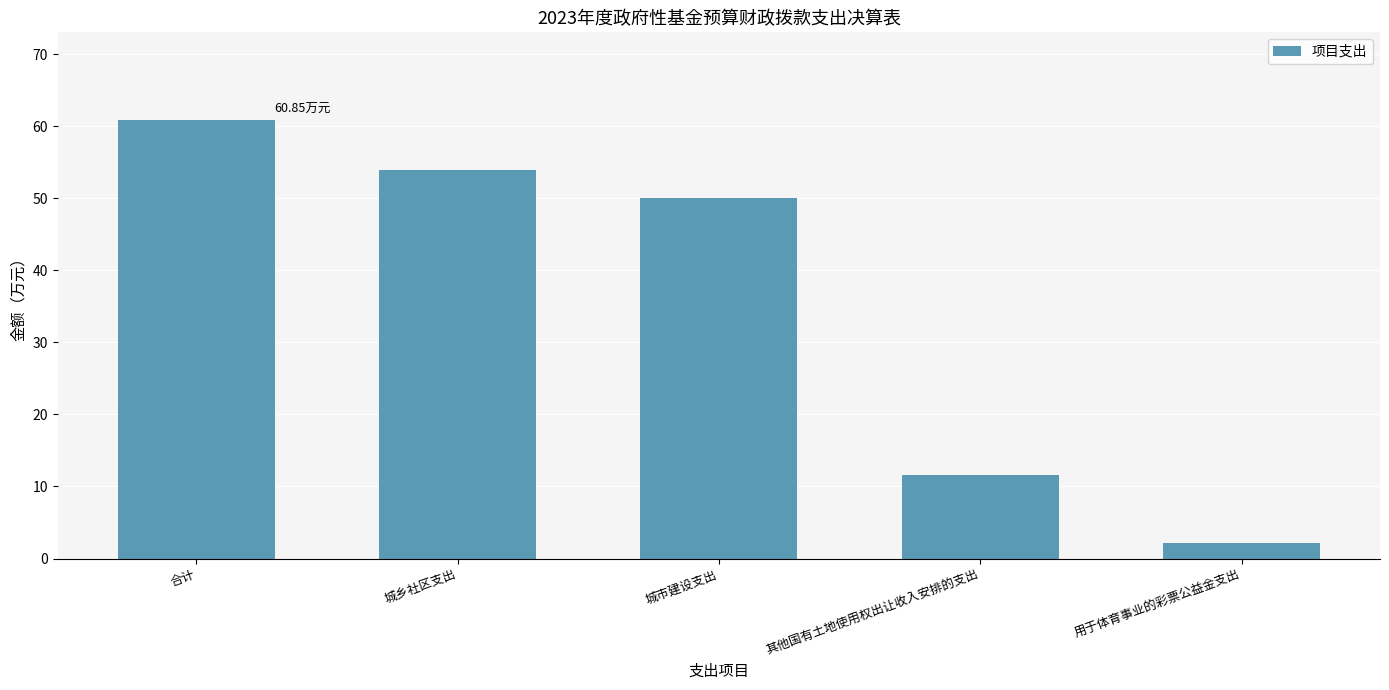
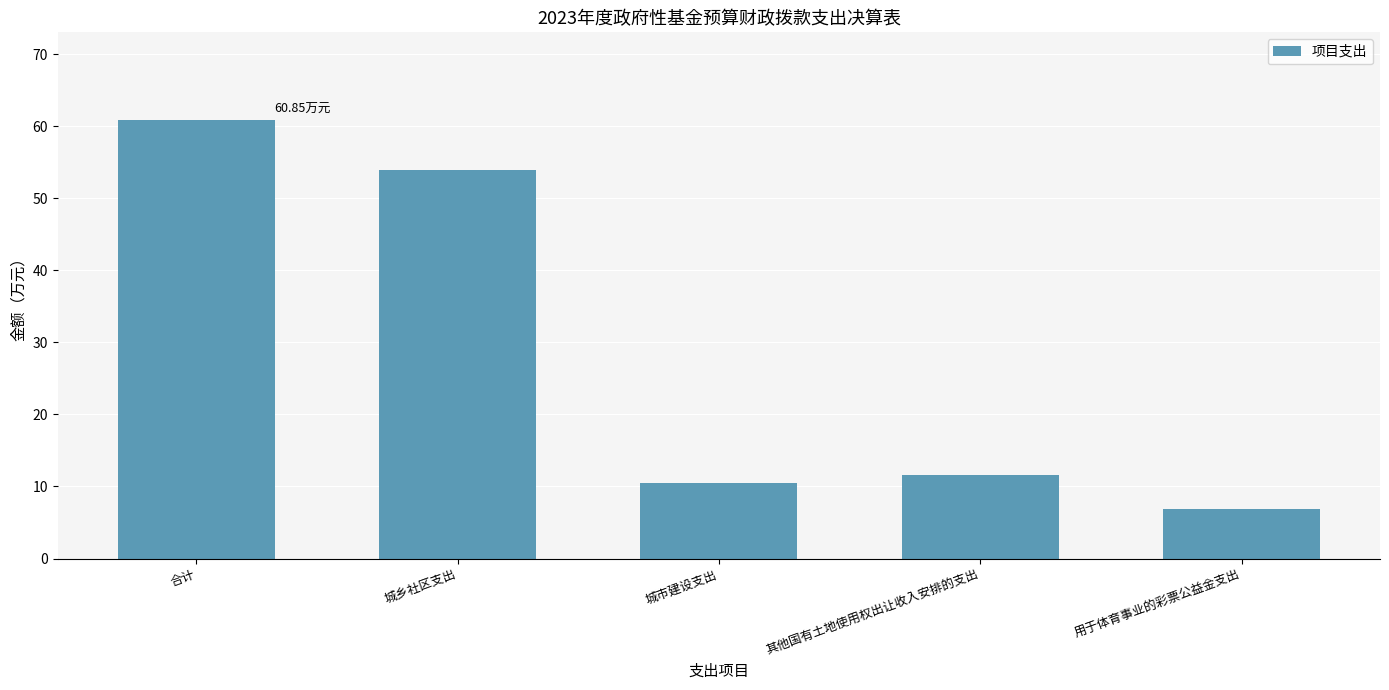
  {
    "合计": 61,
    "城乡社区支出": 54,
-   "城市建设支出": 50,
+   "城市建设支出": 11,
    "其他国有土地使用权出让收入安排的支出": 12,
-   "用于体育事业的彩票公益金支出": 2
+   "用于体育事业的彩票公益金支出": 7
  }
